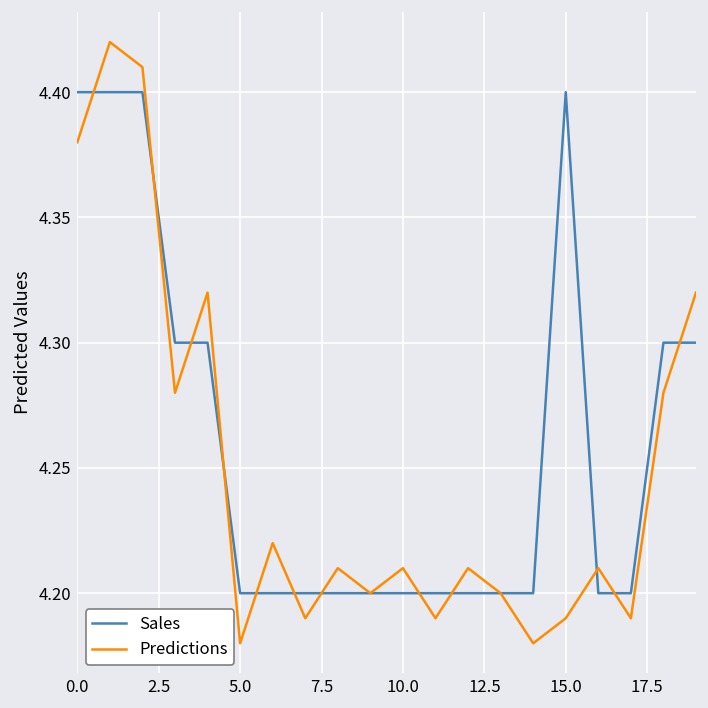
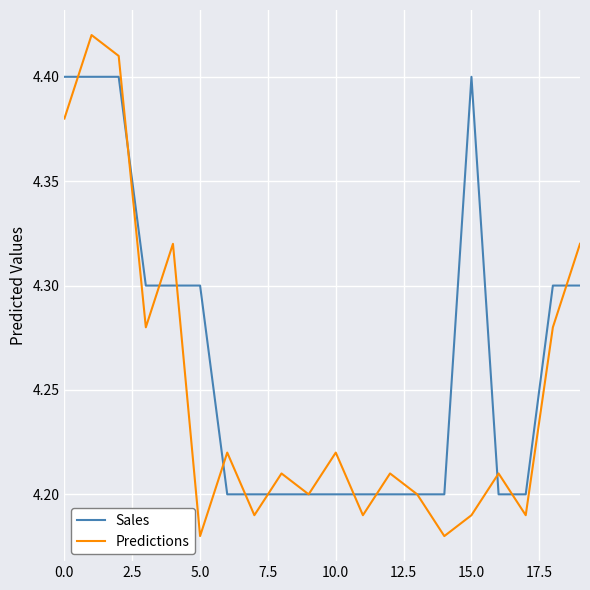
  {
    "Sales": {
      "0.0": 4.4,
-     "5.0": 4.2,
+     "5.0": 4.3,
      "10.0": 4.2,
      "15.0": 4.4
    },
    "Predictions": {
      "0.0": 4.38,
      "5.0": 4.18,
-     "10.0": 4.21,
+     "10.0": 4.22,
      "15.0": 4.19
    }
  }
